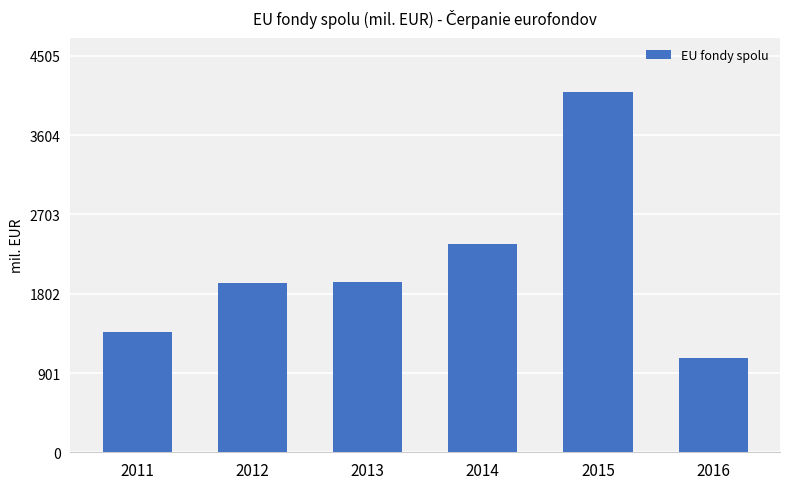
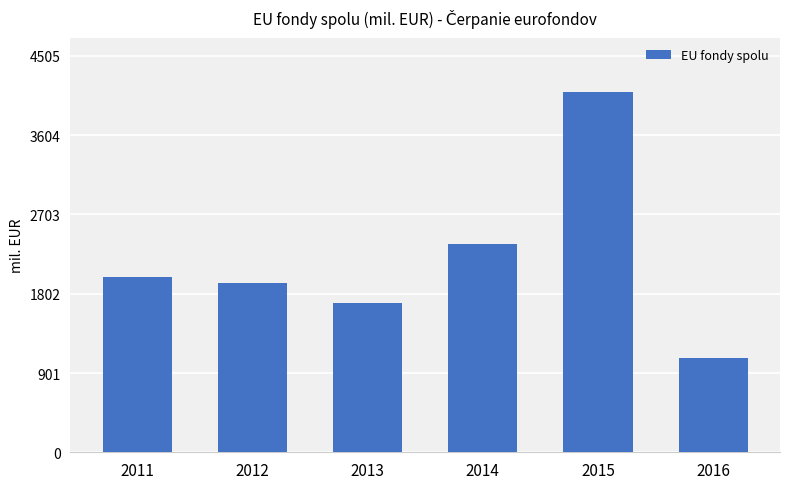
  {
-   "2011": 1400,
+   "2011": 2000,
    "2012": 1900,
-   "2013": 1900,
+   "2013": 1700,
    "2014": 2400,
    "2015": 4100,
    "2016": 1100
  }
